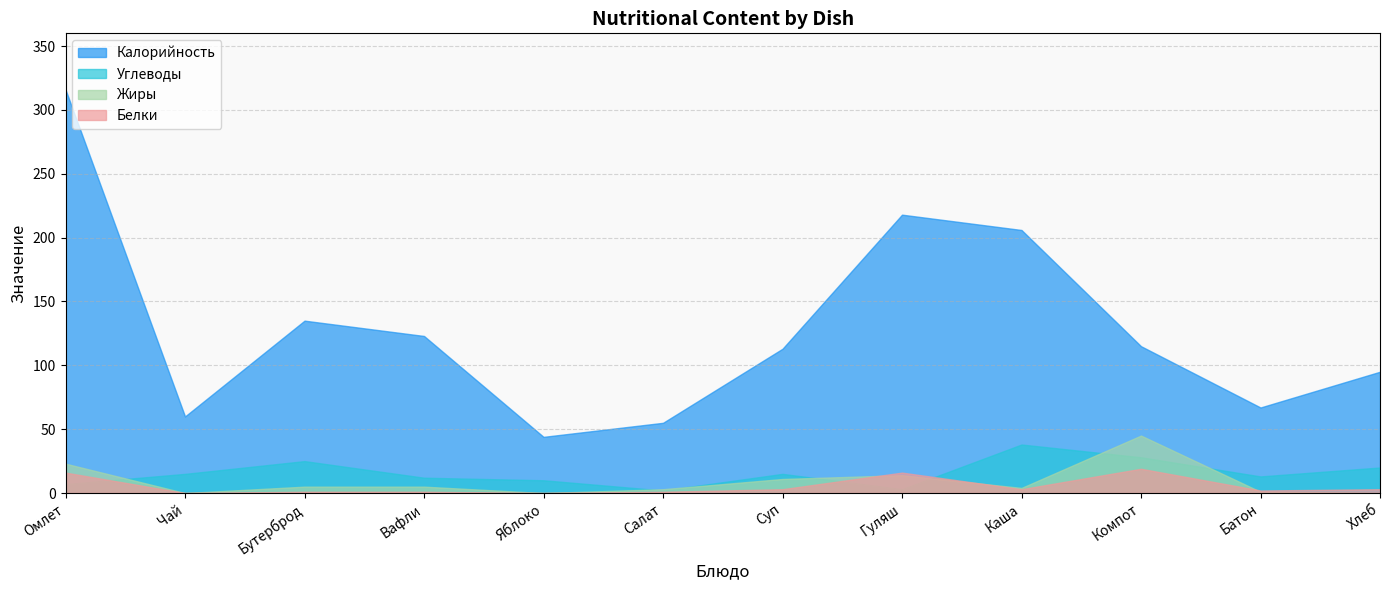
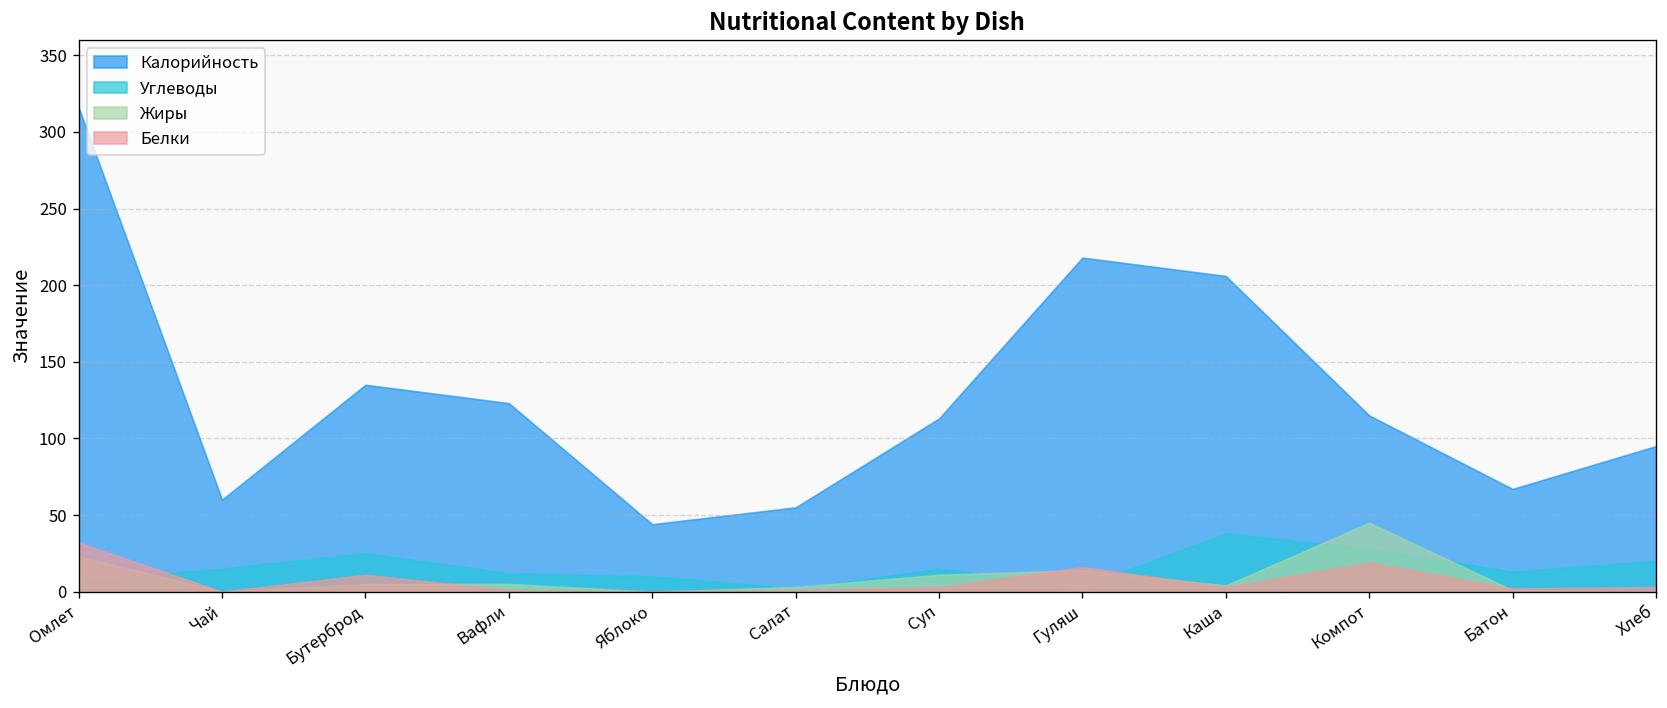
  {
    "Жиры": {
      "Омлет": 23,
      "Бутерброд": 5,
      "Вафли": 5,
      "Суп": 11,
      "Гуляш": 14,
      "Компот": 45,
      "Хлеб": 0
    },
    "Белки": {
-     "Омлет": 16,
-     "Бутерброд": 1,
+     "Омлет": 32,
+     "Бутерброд": 11,
      "Суп": 3,
      "Гуляш": 16,
      "Компот": 19,
      "Хлеб": 3
    }
  }
